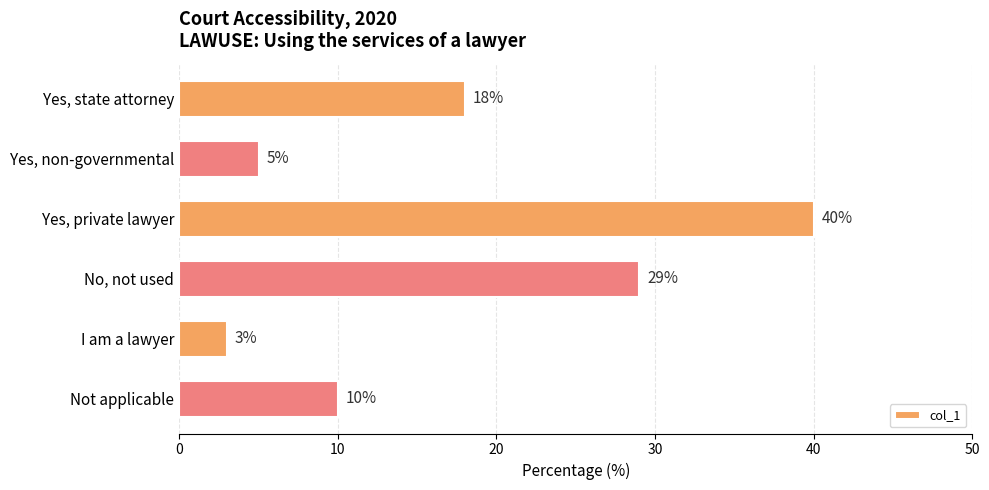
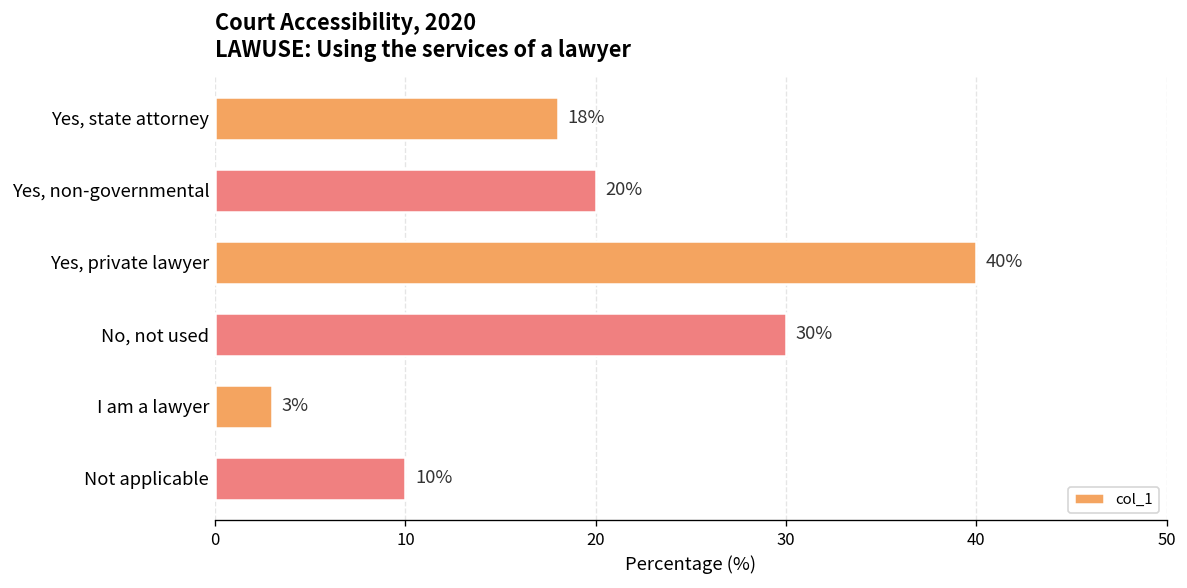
  {
    "Yes, state attorney": "18%",
-   "Yes, non-governmental": "5%",
+   "Yes, non-governmental": "20%",
    "Yes, private lawyer": "40%",
-   "No, not used": "29%",
+   "No, not used": "30%",
    "I am a lawyer": "3%",
    "Not applicable": "10%"
  }
